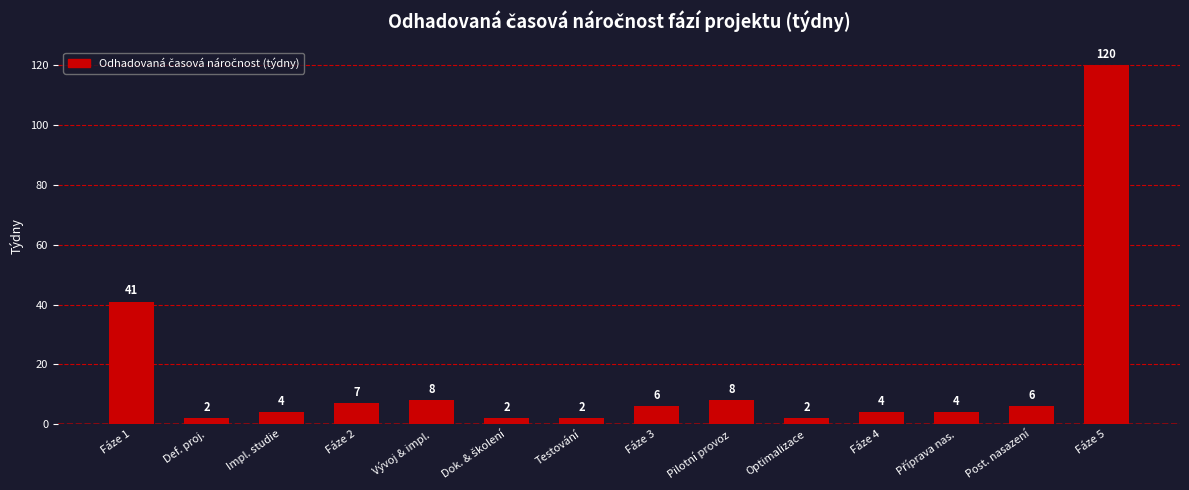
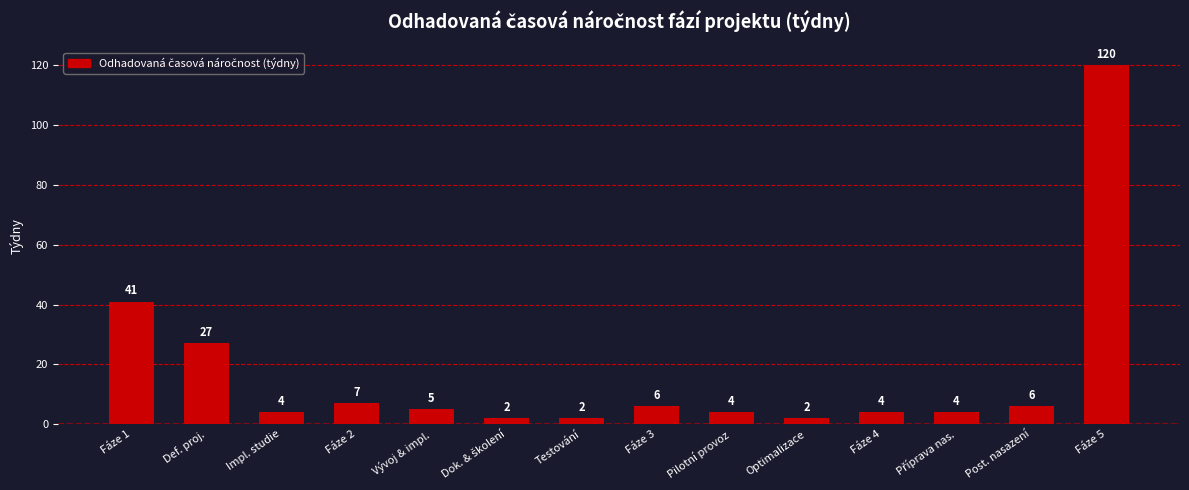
  {
    "Fáze 1": 41,
-   "Def. proj.": 2,
+   "Def. proj.": 27,
    "Impl. studie": 4,
    "Fáze 2": 7,
-   "Vývoj & impl.": 8,
+   "Vývoj & impl.": 5,
    "Dok. & školení": 2,
    "Testování": 2,
    "Fáze 3": 6,
-   "Pilotní provoz": 8,
+   "Pilotní provoz": 4,
    "Optimalizace": 2,
    "Fáze 4": 4,
    "Příprava nas.": 4,
    "Post. nasazení": 6,
    "Fáze 5": 120
  }
